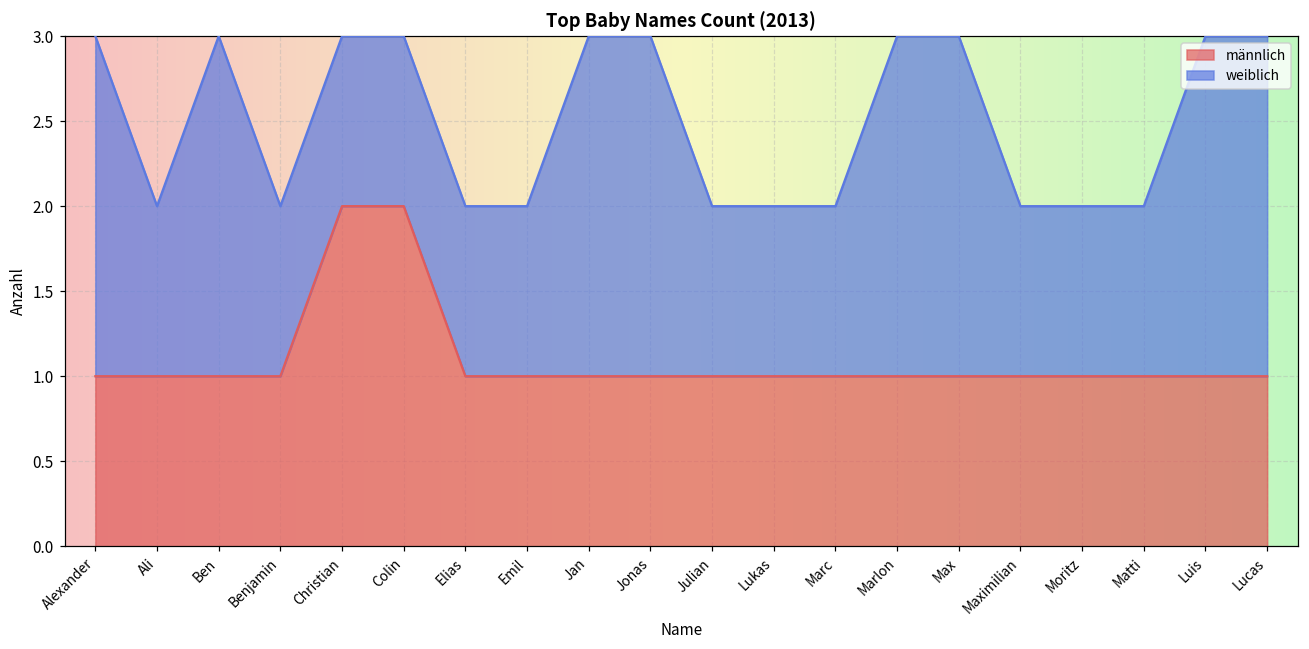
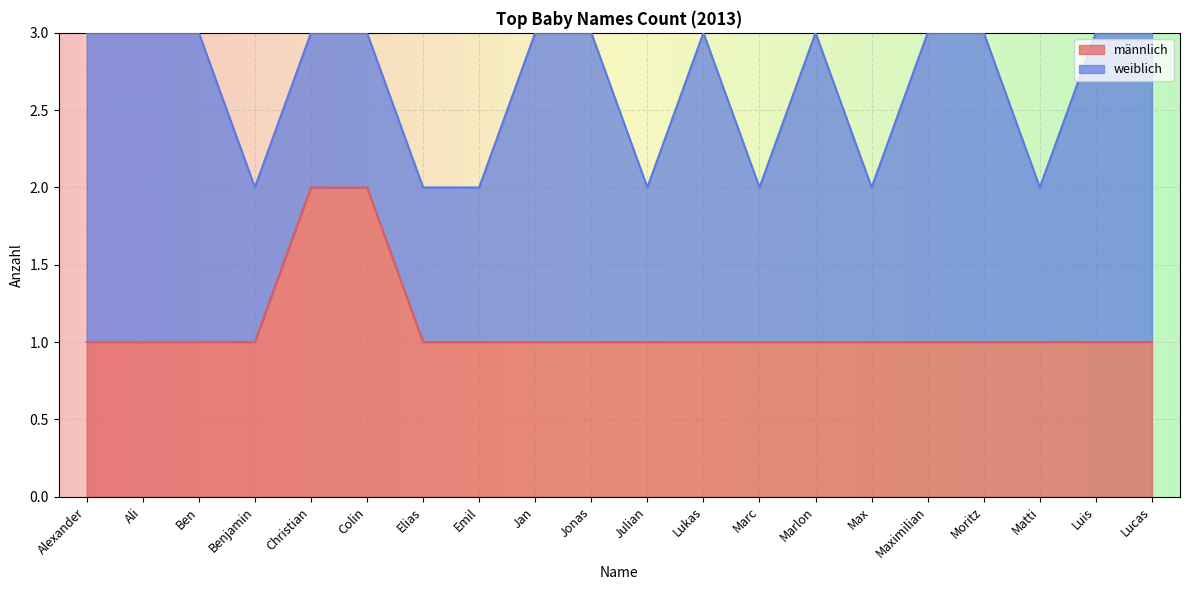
  {
    "männlich": {
      "Alexander": 1,
      "Ali": 1,
      "Ben": 1,
      "Benjamin": 1,
      "Christian": 2,
      "Colin": 2,
      "Elias": 1,
      "Emil": 1,
      "Jan": 1,
      "Jonas": 1,
      "Julian": 1,
      "Lukas": 1,
      "Marc": 1,
      "Marlon": 1,
      "Max": 1,
      "Maximilian": 1,
      "Moritz": 1,
      "Matti": 1,
      "Luis": 1,
      "Lucas": 1
    },
    "weiblich": {
      "Alexander": 2,
-     "Ali": 1,
+     "Ali": 2,
      "Ben": 2,
      "Benjamin": 1,
      "Christian": 1,
      "Colin": 1,
      "Elias": 1,
      "Emil": 1,
      "Jan": 2,
      "Jonas": 2,
      "Julian": 1,
-     "Lukas": 1,
+     "Lukas": 2,
      "Marc": 1,
      "Marlon": 2,
-     "Max": 2,
-     "Maximilian": 1,
-     "Moritz": 1,
+     "Max": 1,
+     "Maximilian": 2,
+     "Moritz": 2,
      "Matti": 1,
      "Luis": 2,
      "Lucas": 2
    }
  }
